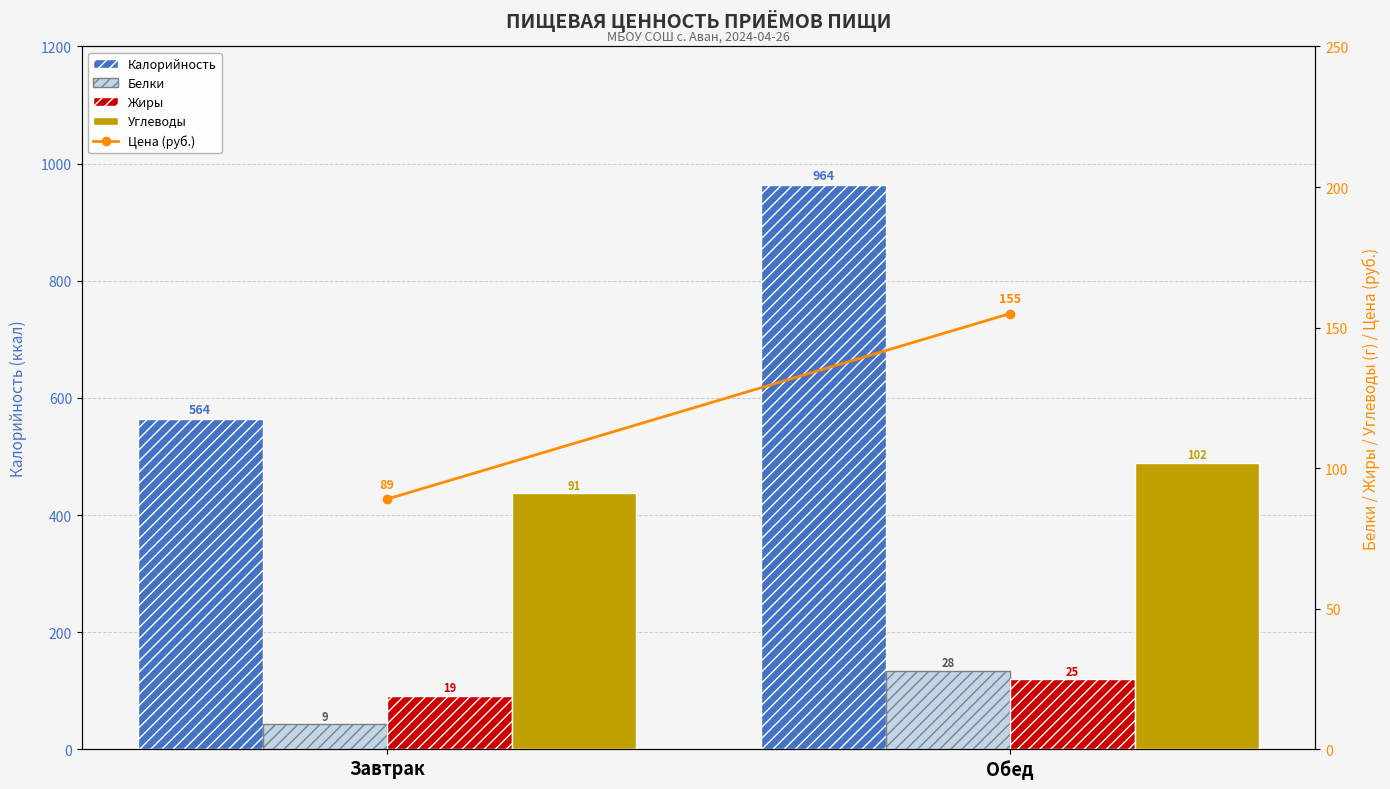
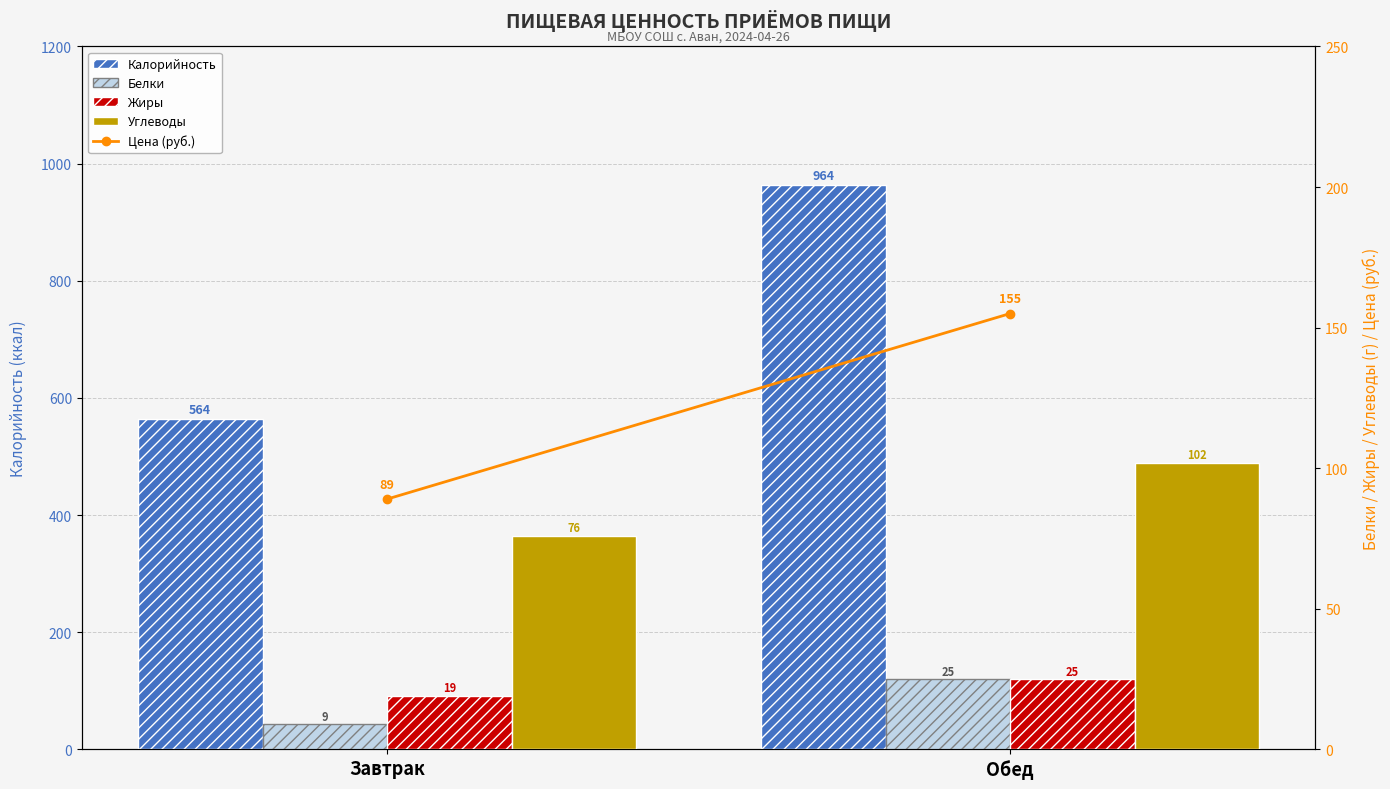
  {
    "Калорийность": {
      "Завтрак": 564,
      "Обед": 964
    },
    "Белки": {
      "Завтрак": 9,
-     "Обед": 28
+     "Обед": 25
    },
    "Цена (руб.)": {
      "Завтрак": 89,
      "Обед": 155
    },
    "Жиры": {
      "Завтрак": 19,
      "Обед": 25
    },
    "Углеводы": {
-     "Завтрак": 91,
+     "Завтрак": 76,
      "Обед": 102
    }
  }
